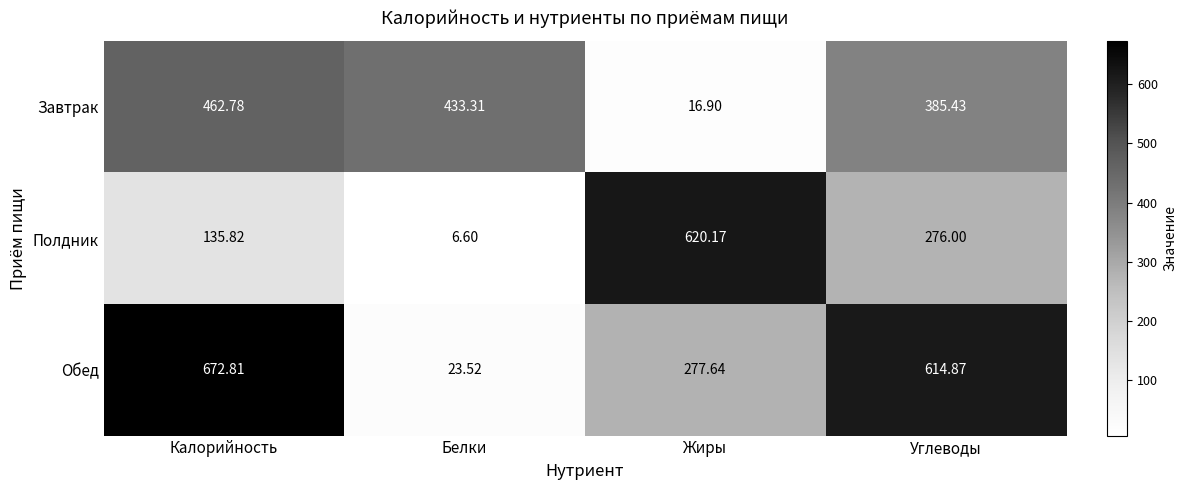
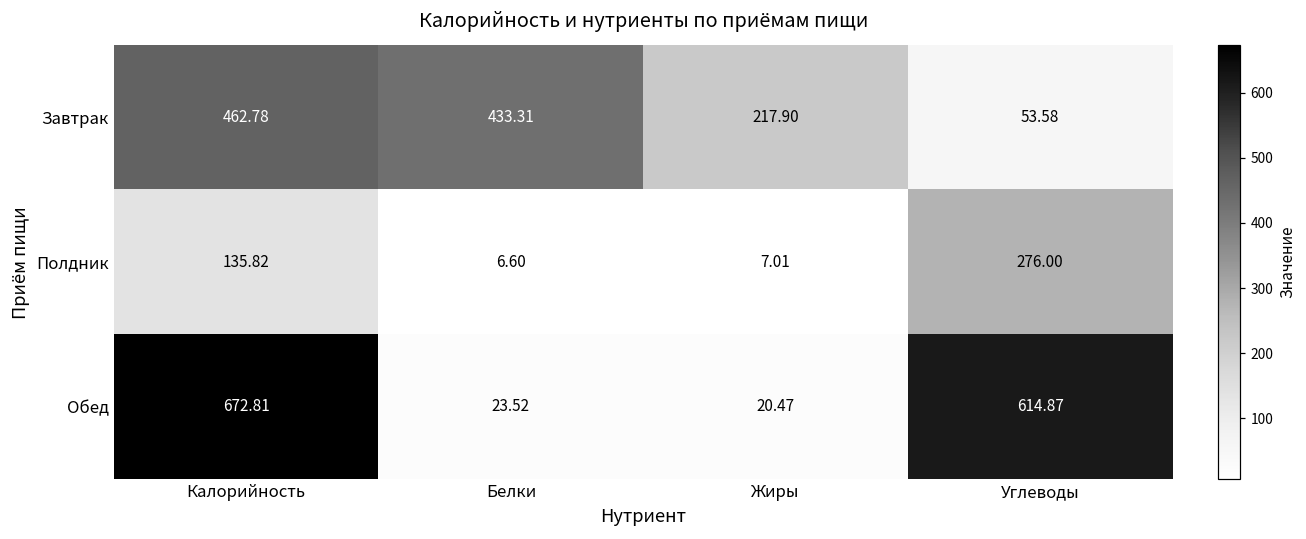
  {
    "Завтрак": {
      "Калорийность": 462.78,
      "Белки": 433.31,
-     "Жиры": 16.90,
-     "Углеводы": 385.43
+     "Жиры": 217.90,
+     "Углеводы": 53.58
    },
    "Полдник": {
      "Калорийность": 135.82,
      "Белки": 6.60,
-     "Жиры": 620.17,
+     "Жиры": 7.01,
      "Углеводы": 276.00
    },
    "Обед": {
      "Калорийность": 672.81,
      "Белки": 23.52,
-     "Жиры": 277.64,
+     "Жиры": 20.47,
      "Углеводы": 614.87
    }
  }
